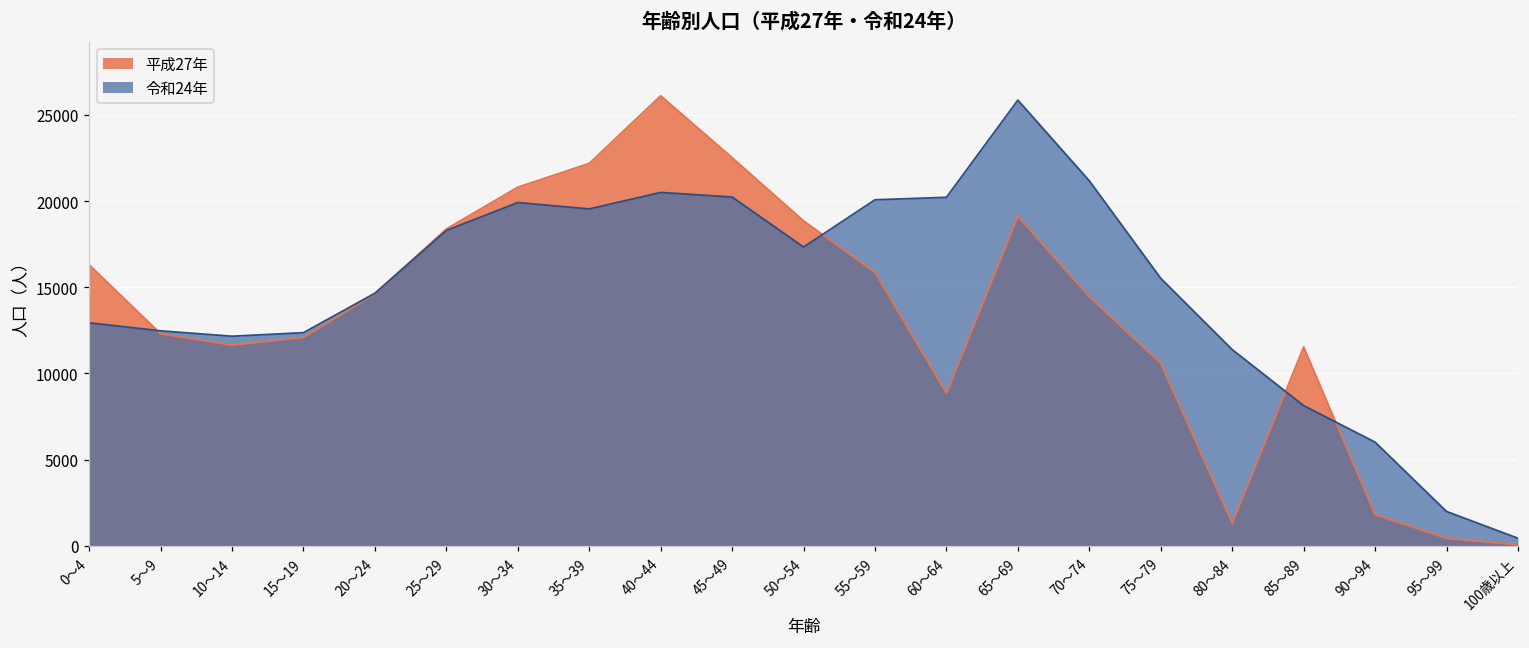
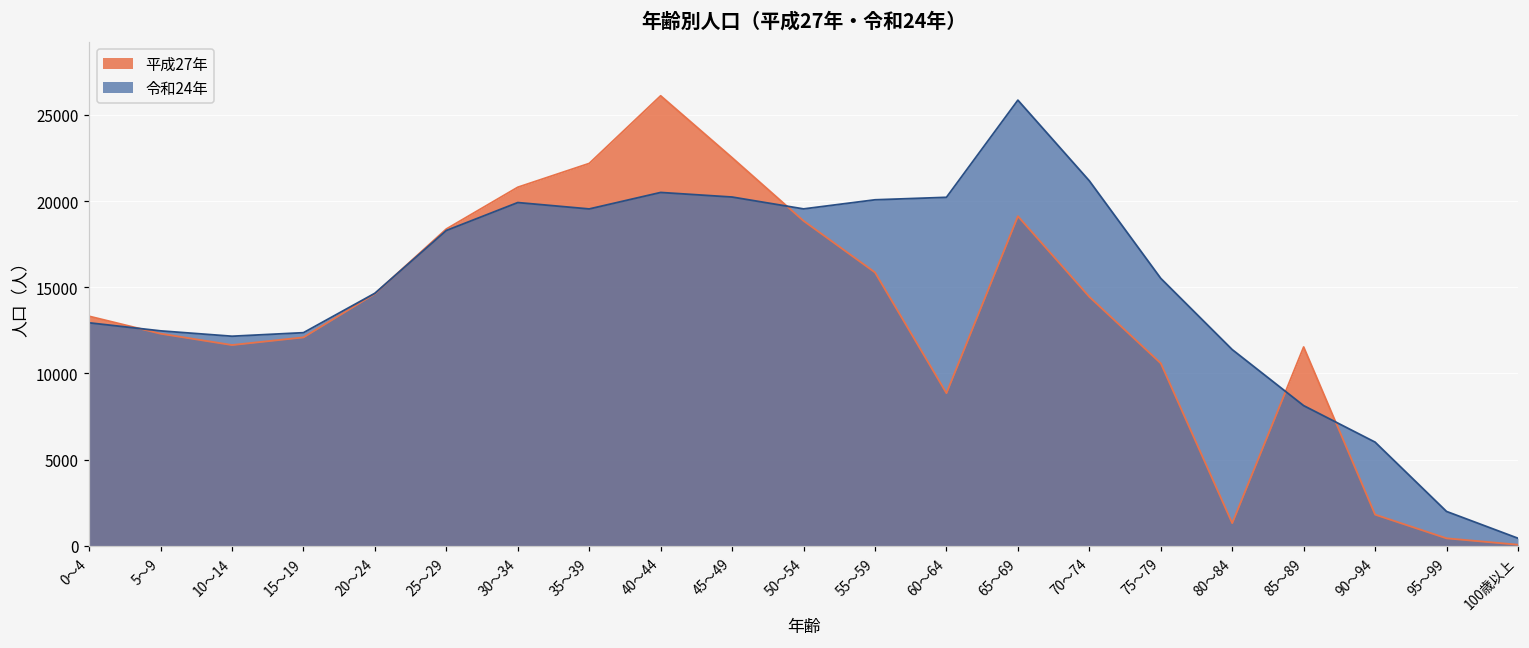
  {
    "平成27年": {
-     "0～4": 16300,
+     "0～4": 13300,
      "5～9": 12300,
      "10～14": 11600,
      "15～19": 12100,
      "30～34": 20800,
      "35～39": 22200,
      "40～44": 26100,
      "45～49": 22500,
      "50～54": 18800,
      "55～59": 15900,
      "60～64": 8900,
      "65～69": 19100,
      "70～74": 14400,
      "75～79": 10600,
      "80～84": 1300,
      "85～89": 11500,
      "90～94": 1800,
      "95～99": 400,
      "100歳以上": 100
    },
    "令和24年": {
      "0～4": 12900,
      "5～9": 12500,
      "10～14": 12200,
      "15～19": 12400,
      "30～34": 19900,
      "35～39": 19500,
      "40～44": 20500,
      "45～49": 20200,
-     "50～54": 17300,
+     "50～54": 19500,
      "55～59": 20100,
      "60～64": 20200,
      "65～69": 25800,
      "70～74": 21200,
      "75～79": 15500,
      "80～84": 11400,
      "85～89": 8100,
      "90～94": 6000,
      "95～99": 2000,
      "100歳以上": 400
    }
  }
